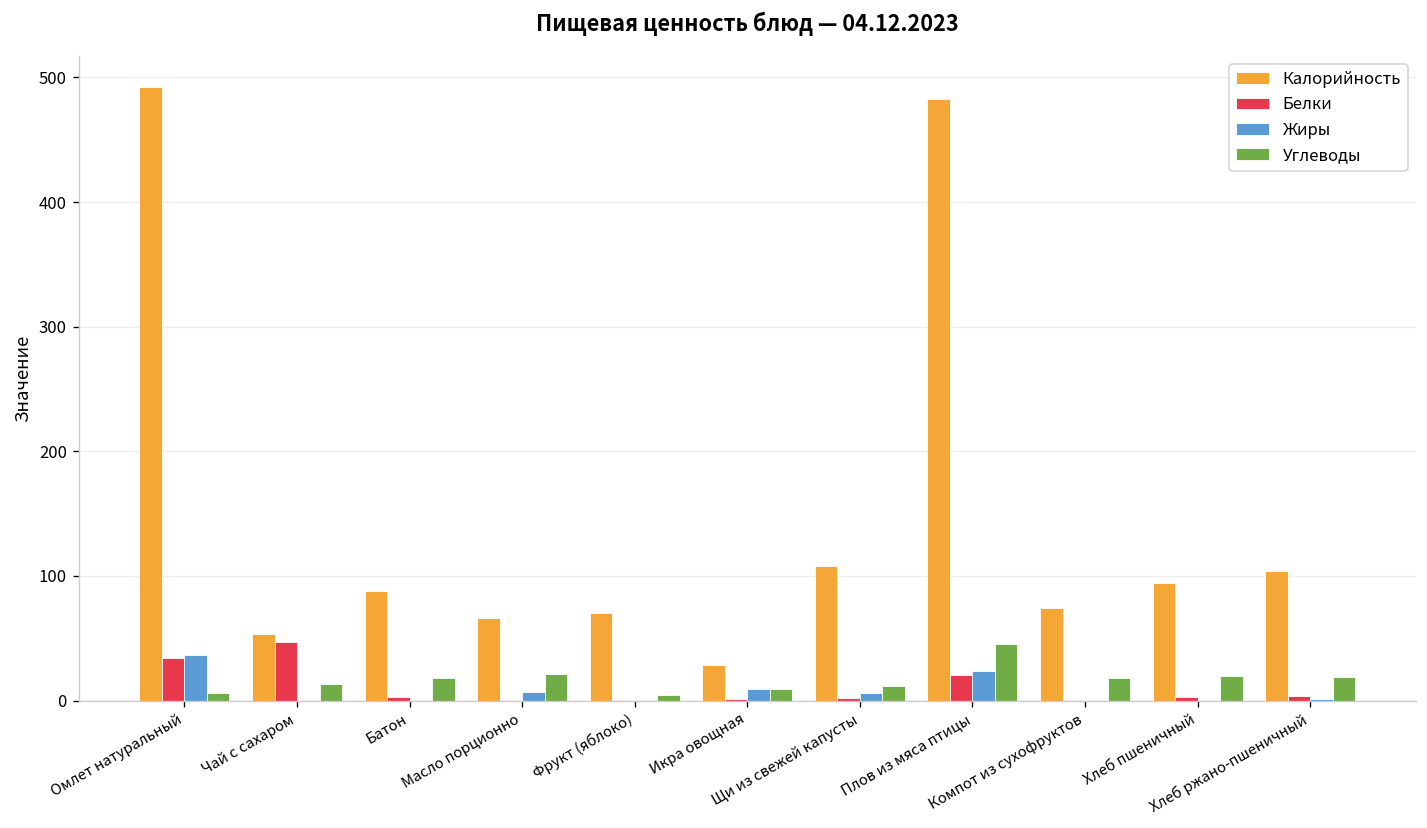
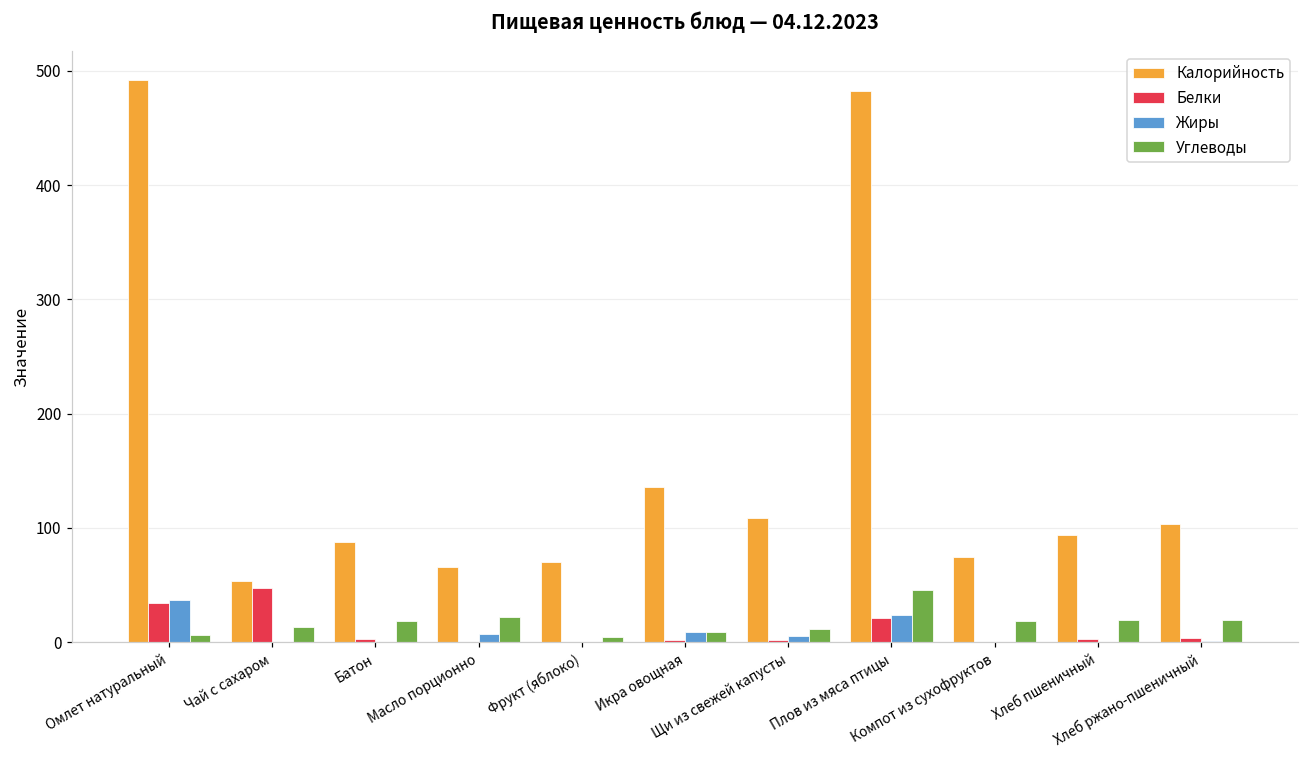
  {
    "Калорийность": {
      "Омлет натуральный": 492,
      "Чай с сахаром": 53,
      "Батон": 88,
      "Масло порционно": 66,
      "Фрукт (яблоко)": 71,
-     "Икра овощная": 29,
+     "Икра овощная": 136,
      "Щи из свежей капусты": 108,
      "Плов из мяса птицы": 483,
      "Компот из сухофруктов": 75,
      "Хлеб пшеничный": 94,
      "Хлеб ржано-пшеничный": 104
    },
    "Белки": {
      "Омлет натуральный": 34,
      "Чай с сахаром": 47,
      "Батон": 3,
      "Плов из мяса птицы": 21,
      "Хлеб пшеничный": 3,
      "Хлеб ржано-пшеничный": 3
    },
    "Жиры": {
      "Омлет натуральный": 37,
      "Масло порционно": 7,
      "Икра овощная": 9,
      "Щи из свежей капусты": 6,
      "Плов из мяса птицы": 24,
      "Компот из сухофруктов": 0
    },
    "Углеводы": {
      "Омлет натуральный": 6,
      "Чай с сахаром": 13,
      "Батон": 18,
      "Масло порционно": 22,
      "Фрукт (яблоко)": 5,
      "Икра овощная": 9,
      "Щи из свежей капусты": 12,
      "Плов из мяса птицы": 46,
      "Компот из сухофруктов": 18,
      "Хлеб пшеничный": 20,
      "Хлеб ржано-пшеничный": 19
    }
  }
